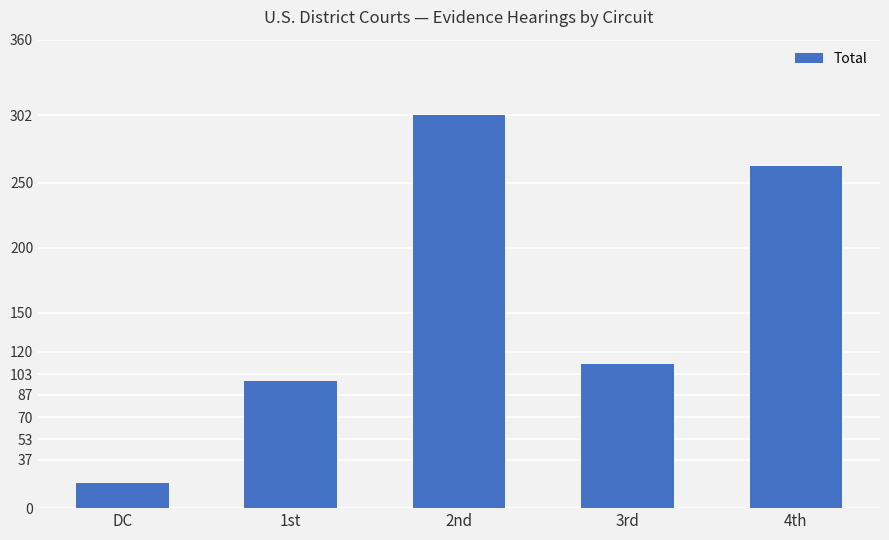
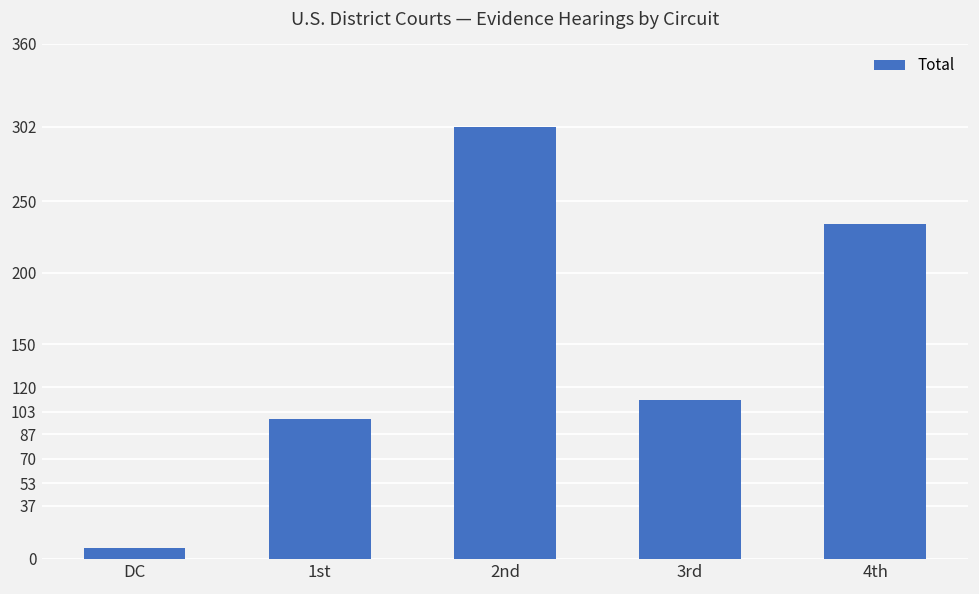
  {
-   "DC": 19,
+   "DC": 8,
    "1st": 98,
    "2nd": 302,
    "3rd": 111,
-   "4th": 263
+   "4th": 234
  }
